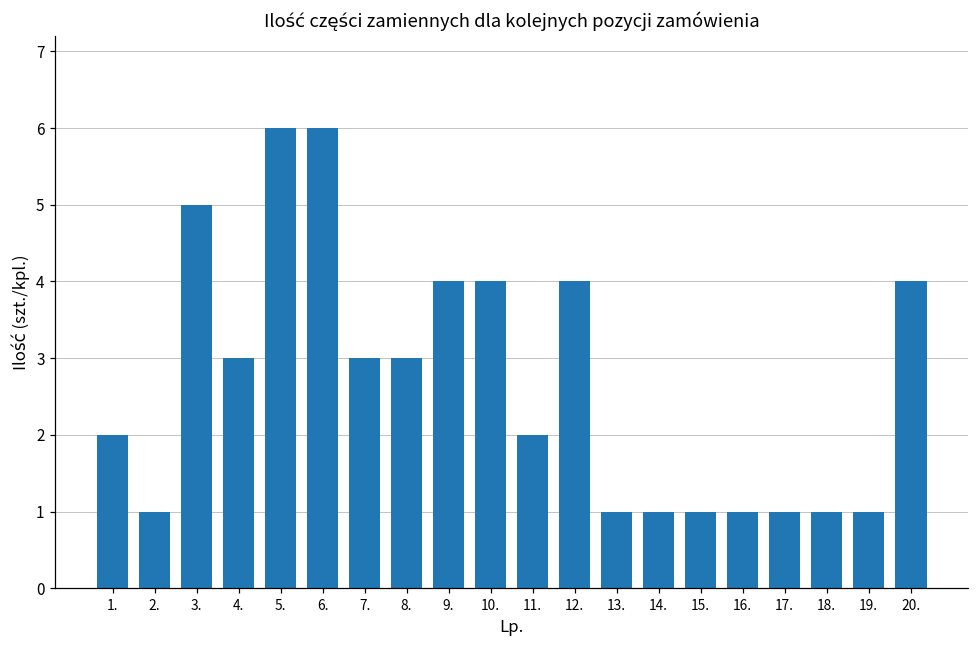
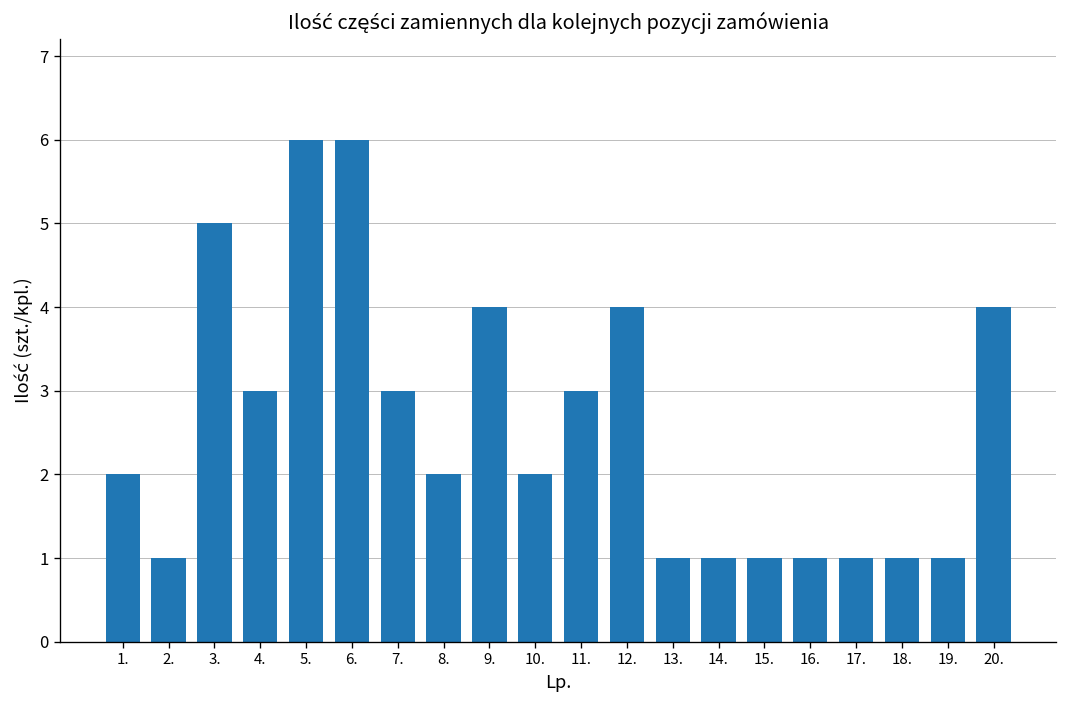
  {
    "1.": 2,
    "2.": 1,
    "3.": 5,
    "4.": 3,
    "5.": 6,
    "6.": 6,
    "7.": 3,
-   "8.": 3,
+   "8.": 2,
    "9.": 4,
-   "10.": 4,
-   "11.": 2,
+   "10.": 2,
+   "11.": 3,
    "12.": 4,
    "13.": 1,
    "14.": 1,
    "15.": 1,
    "16.": 1,
    "17.": 1,
    "18.": 1,
    "19.": 1,
    "20.": 4
  }
